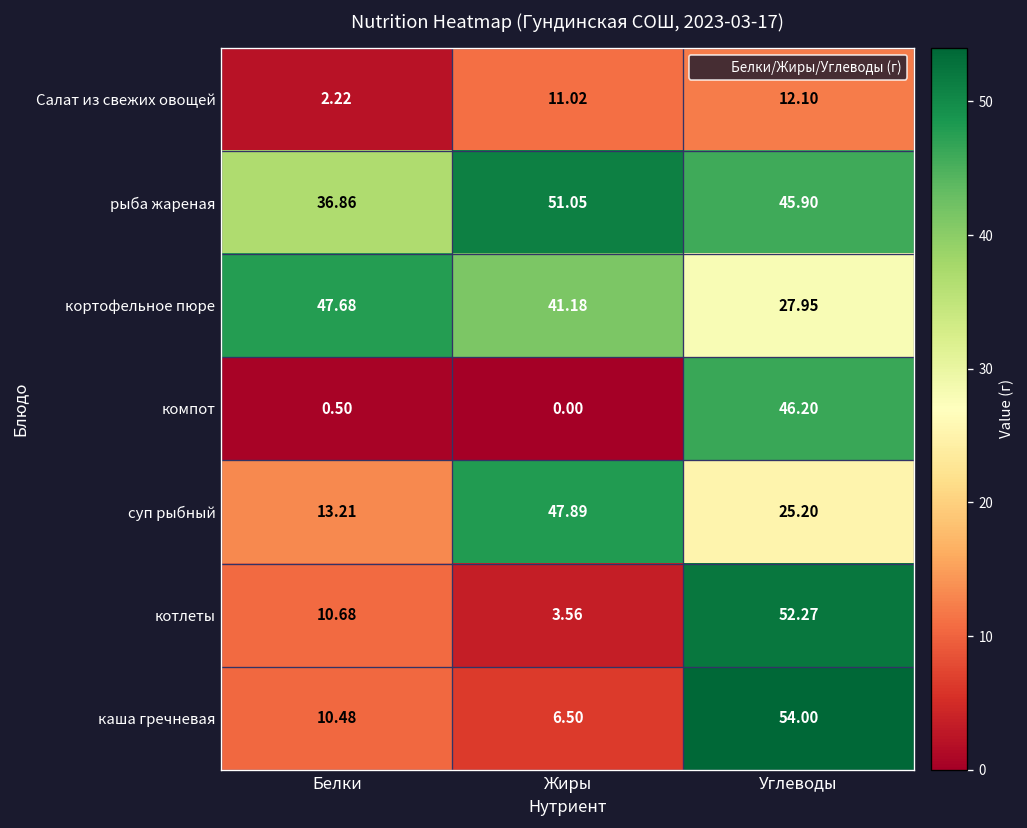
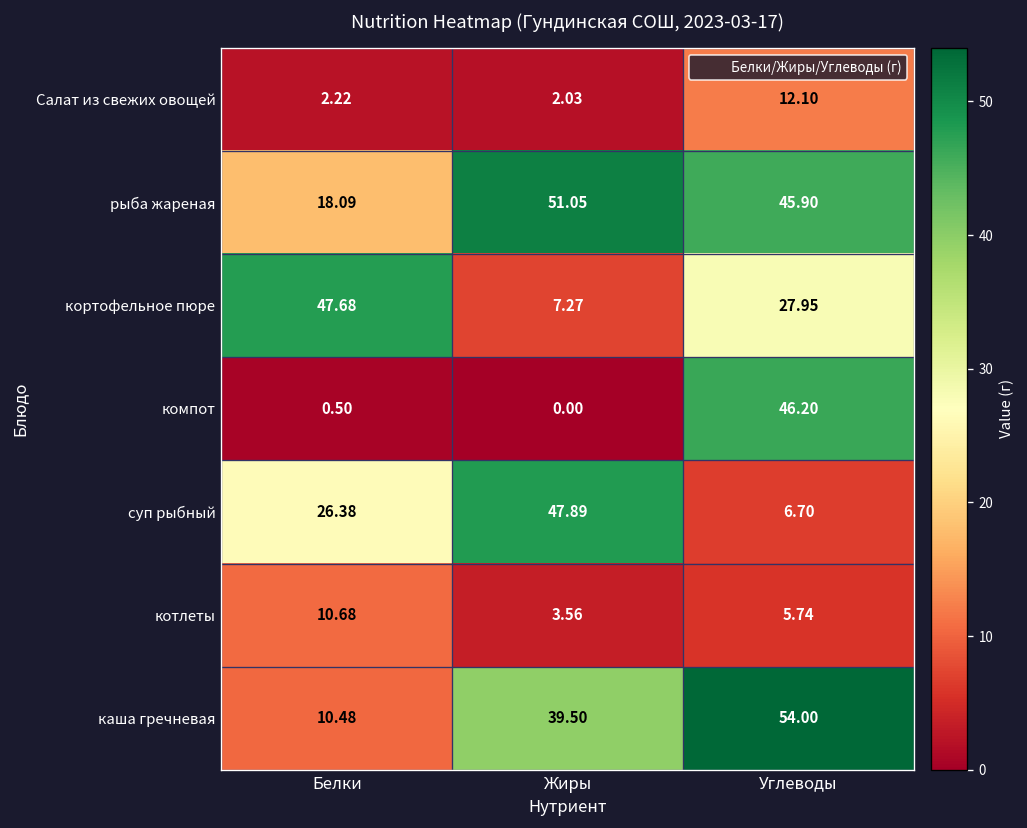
  {
    "Салат из свежих овощей": {
      "Белки": 2.22,
-     "Жиры": 11.02,
+     "Жиры": 2.03,
      "Углеводы": 12.10
    },
    "рыба жареная": {
-     "Белки": 36.86,
+     "Белки": 18.09,
      "Жиры": 51.05,
      "Углеводы": 45.90
    },
    "кортофельное пюре": {
      "Белки": 47.68,
-     "Жиры": 41.18,
+     "Жиры": 7.27,
      "Углеводы": 27.95
    },
    "компот": {
      "Белки": 0.50,
      "Жиры": 0.00,
      "Углеводы": 46.20
    },
    "суп рыбный": {
-     "Белки": 13.21,
+     "Белки": 26.38,
      "Жиры": 47.89,
-     "Углеводы": 25.20
+     "Углеводы": 6.70
    },
    "котлеты": {
      "Белки": 10.68,
      "Жиры": 3.56,
-     "Углеводы": 52.27
+     "Углеводы": 5.74
    },
    "каша гречневая": {
      "Белки": 10.48,
-     "Жиры": 6.50,
+     "Жиры": 39.50,
      "Углеводы": 54.00
    }
  }
